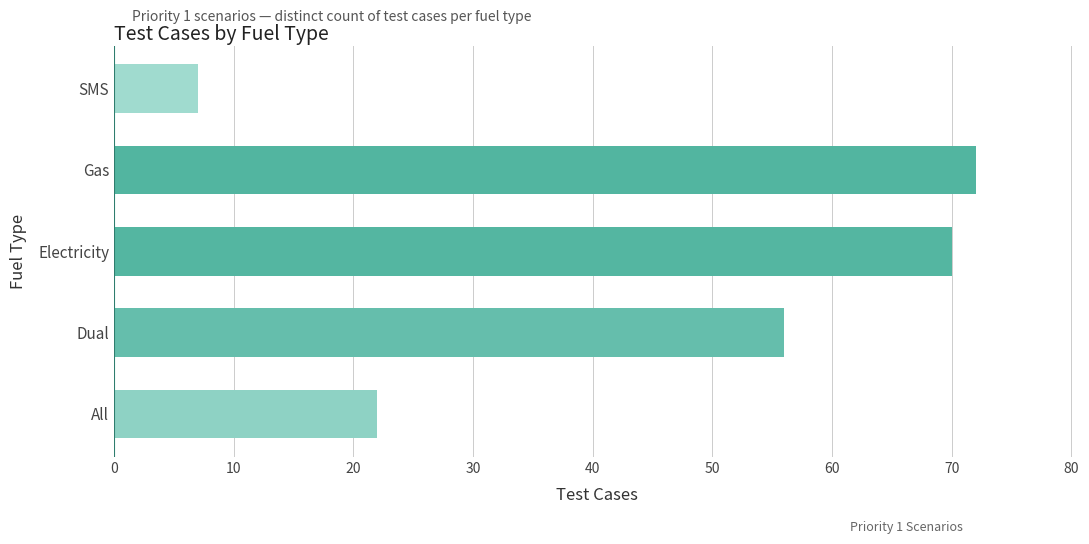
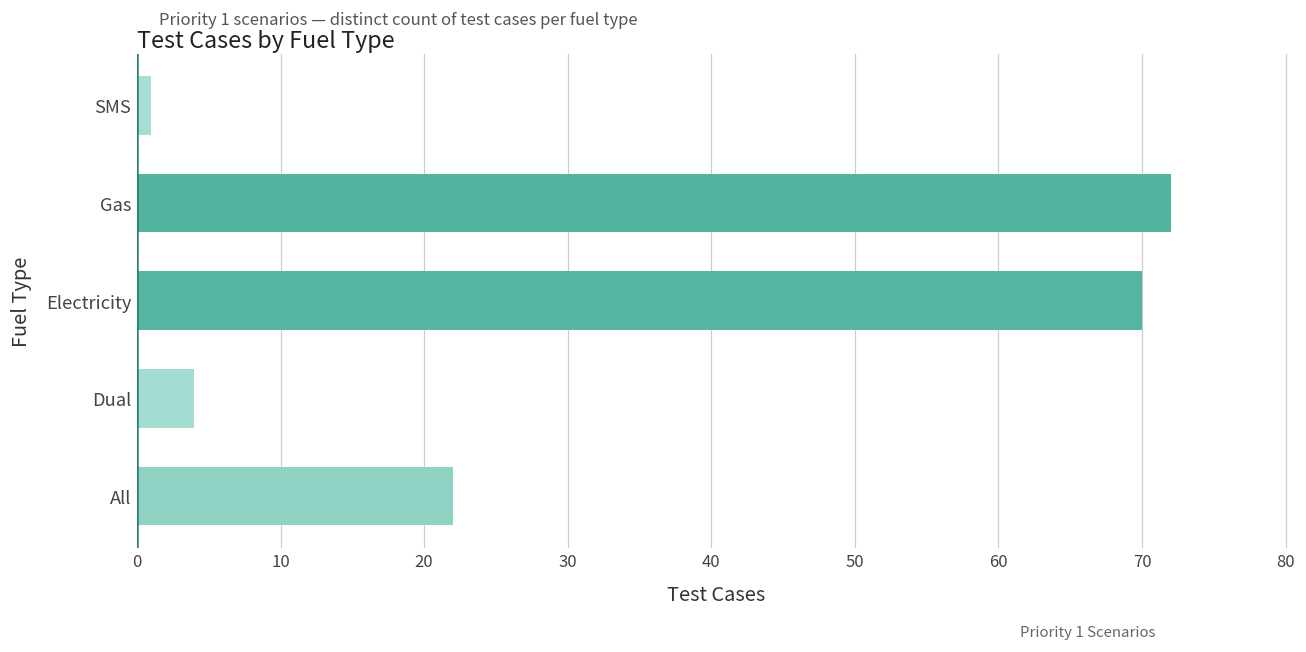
  {
-   "SMS": 7,
+   "SMS": 1,
    "Gas": 72,
    "Electricity": 70,
-   "Dual": 56,
+   "Dual": 4,
    "All": 22
  }
